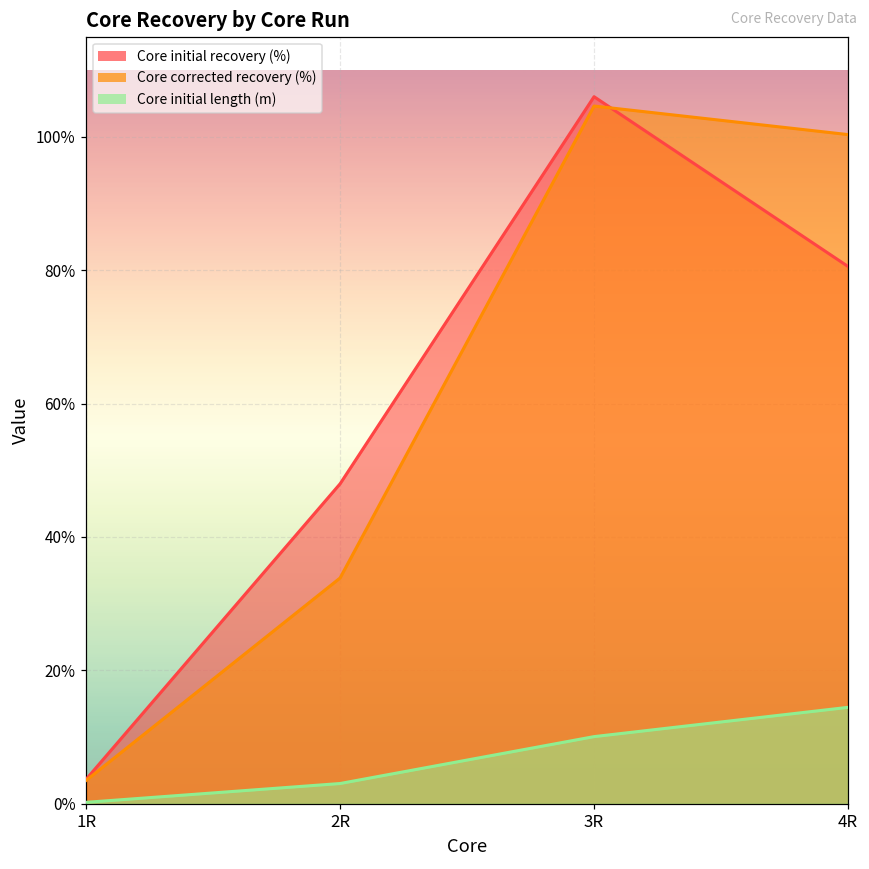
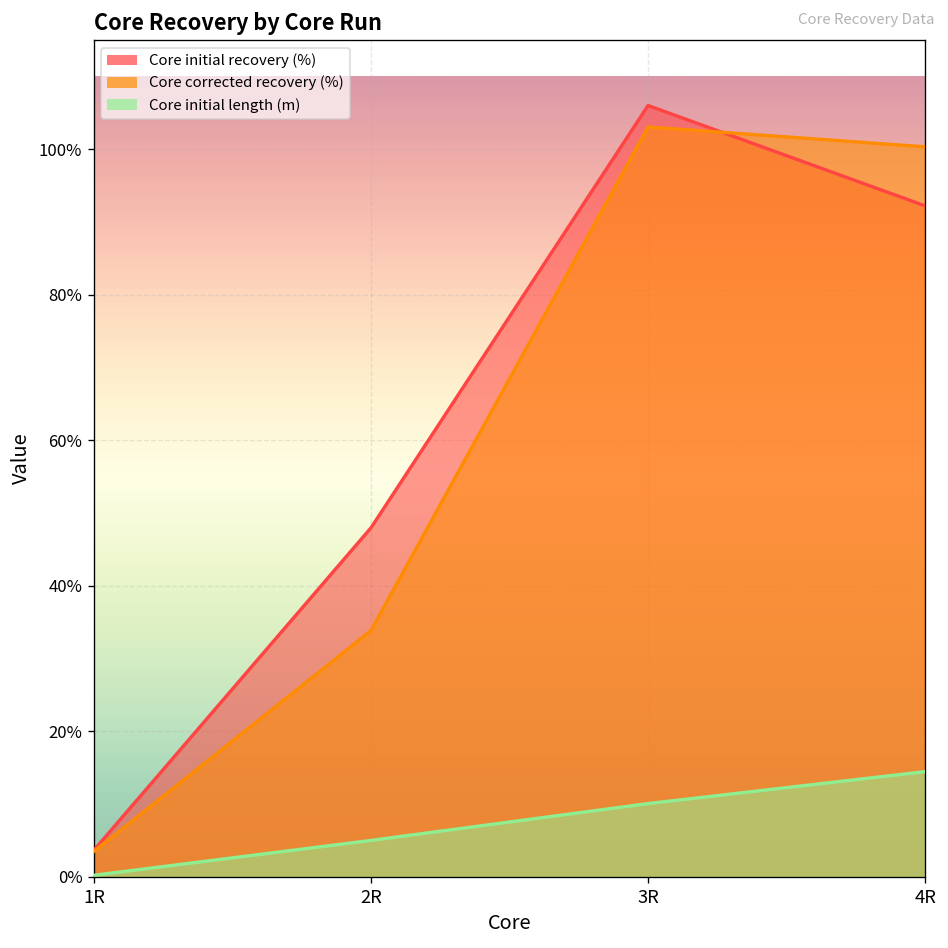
  {
    "Core initial recovery (%)": {
      "2R": "48%",
      "3R": "106%",
-     "4R": "81%"
+     "4R": "92%"
    },
    "Core corrected recovery (%)": {
      "2R": "34%",
-     "3R": "105%",
+     "3R": "103%",
      "4R": "100%"
    },
    "Core initial length (m)": {
      "1R": "0%",
-     "2R": "3%",
+     "2R": "5%",
      "3R": "10%",
      "4R": "14%"
    }
  }
